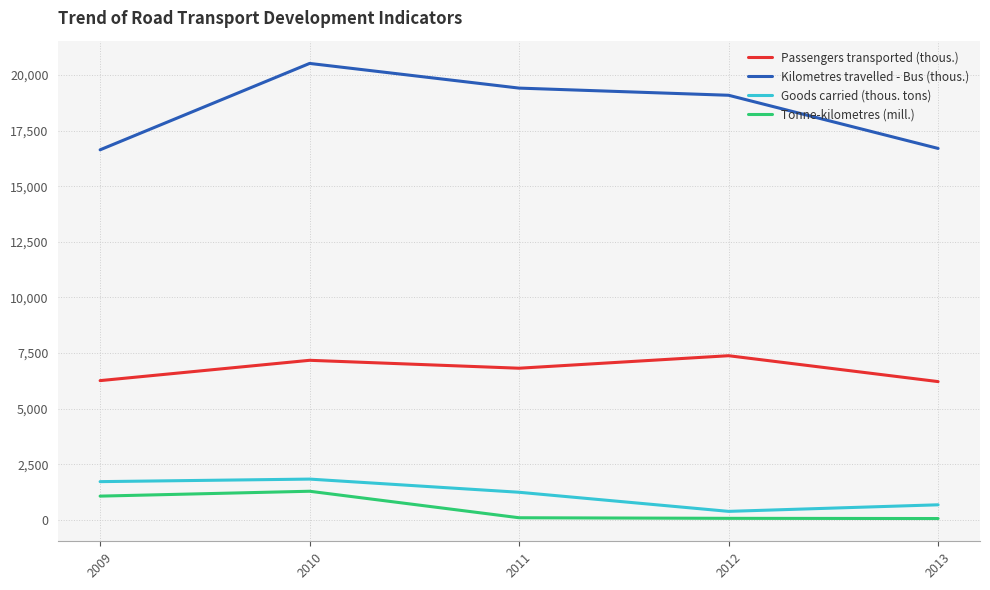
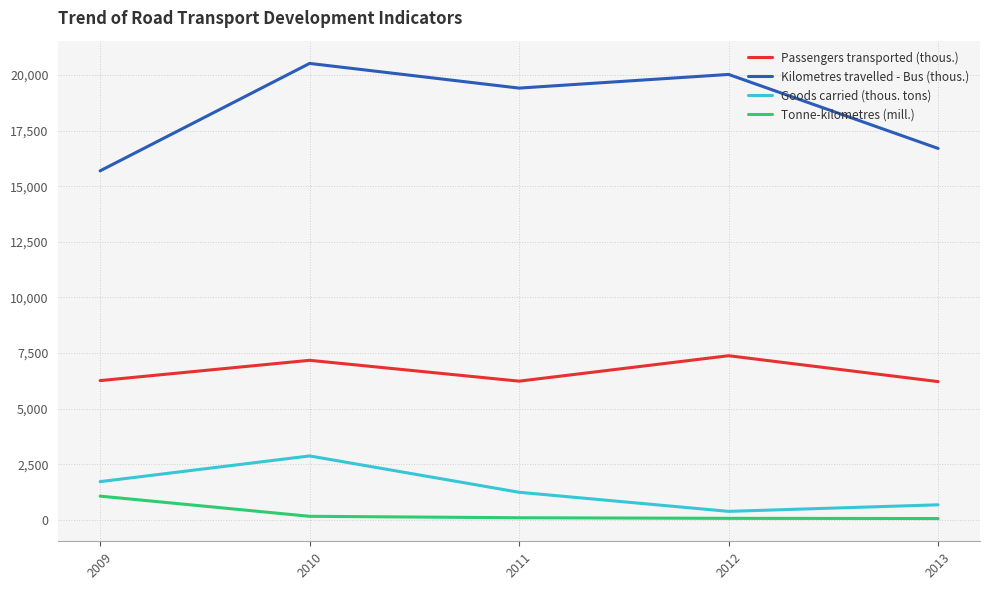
  {
    "Passengers transported (thous.)": {
      "2009": "6,300",
      "2010": "7,200",
-     "2011": "6,800",
+     "2011": "6,200",
      "2012": "7,400",
      "2013": "6,200"
    },
    "Kilometres travelled - Bus (thous.)": {
-     "2009": "16,600",
+     "2009": "15,700",
      "2010": "20,500",
      "2011": "19,400",
-     "2012": "19,100",
+     "2012": "20,000",
      "2013": "16,700"
    },
    "Goods carried (thous. tons)": {
      "2009": "1,700",
-     "2010": "1,800",
+     "2010": "2,900",
      "2011": "1,200",
      "2012": "400",
      "2013": "700"
    },
    "Tonne-kilometres (mill.)": {
      "2009": "1,100",
-     "2010": "1,300",
+     "2010": "200",
      "2011": "100",
      "2012": "100",
      "2013": "100"
    }
  }
